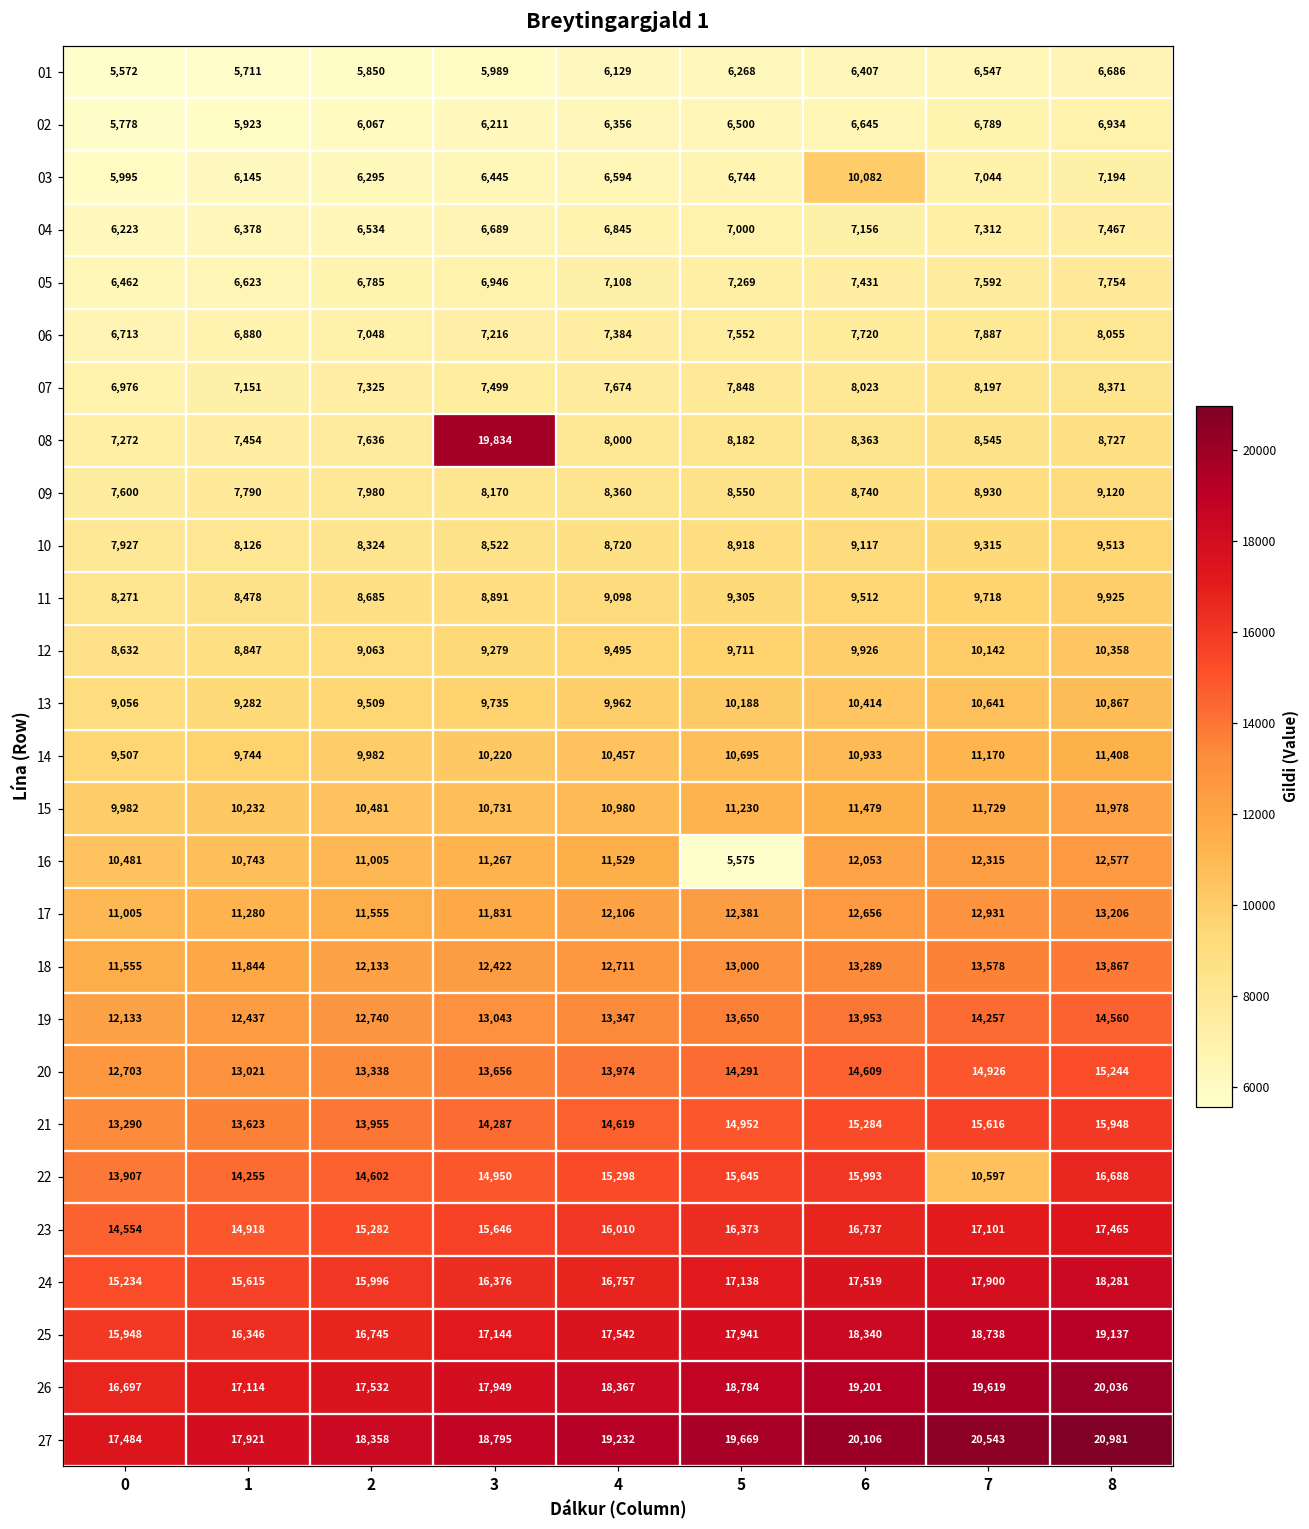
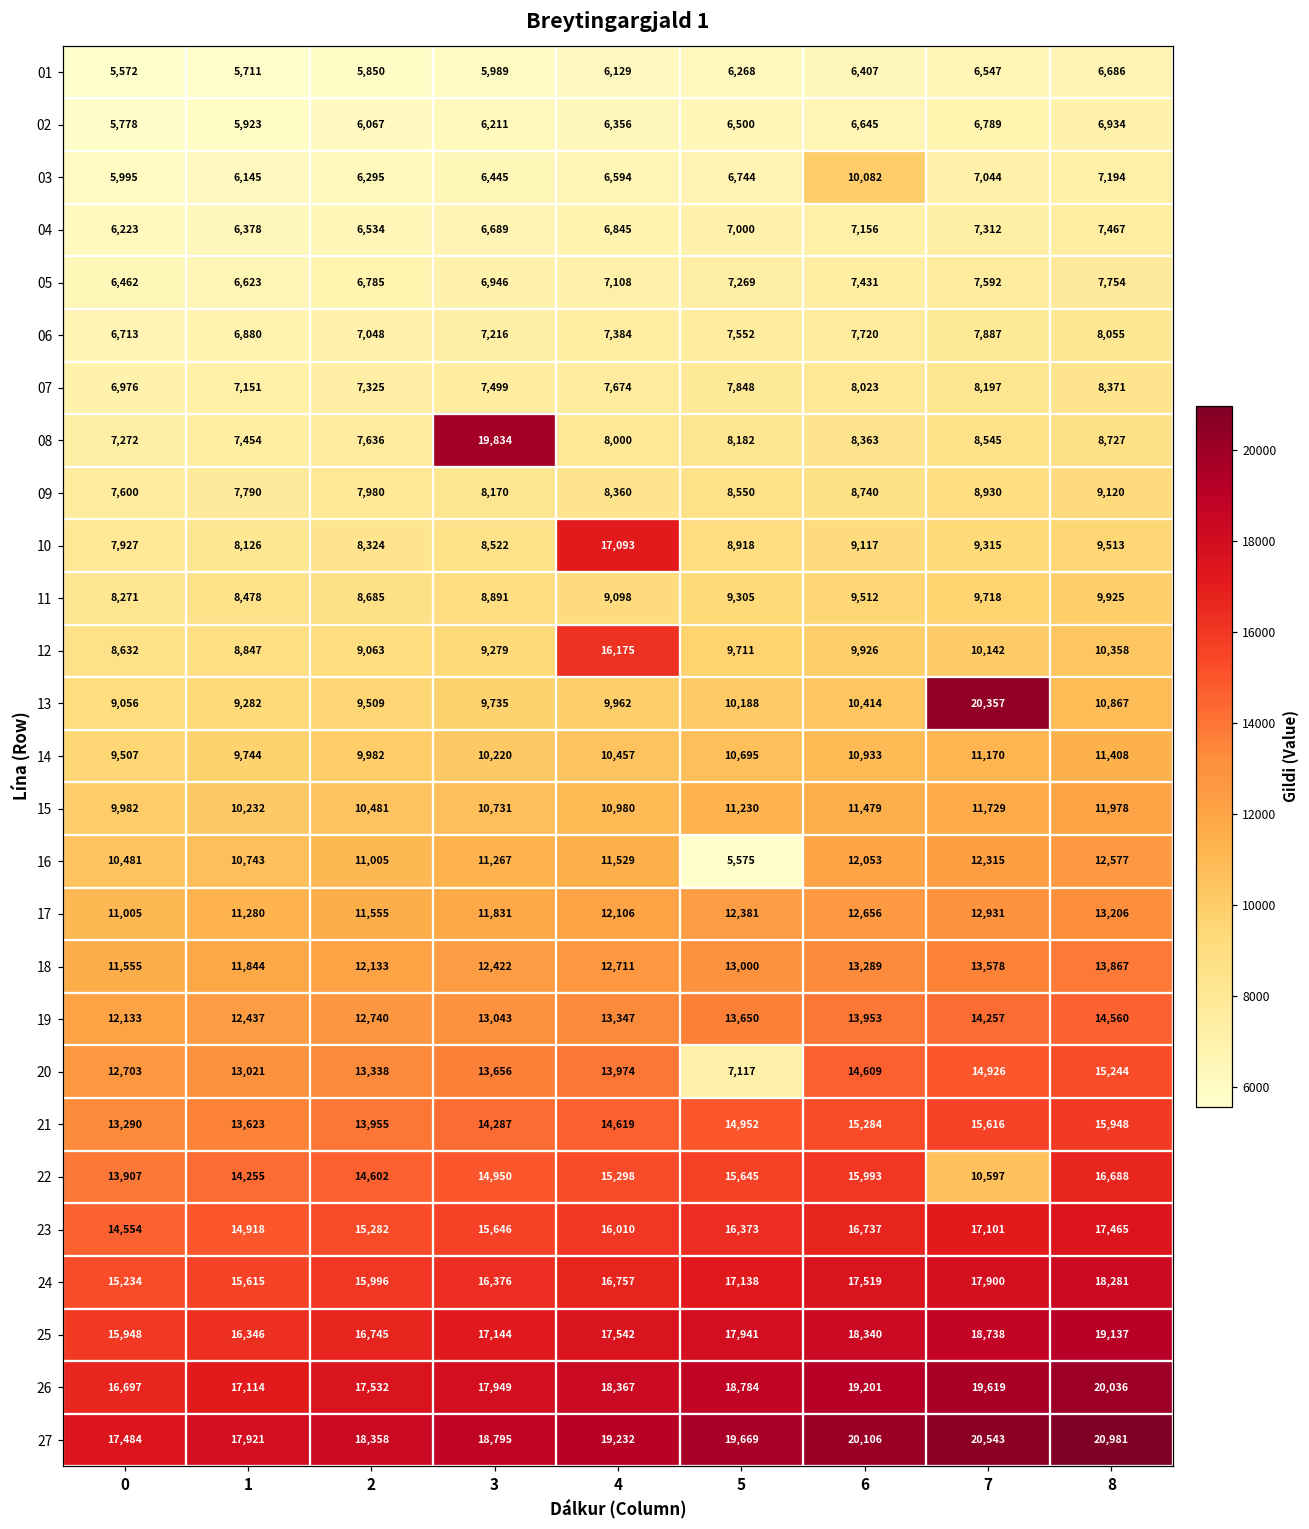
  {
    "10": {
      "0": "7,927",
      "1": "8,126",
      "2": "8,324",
      "3": "8,522",
-     "4": "8,720",
+     "4": "17,093",
      "5": "8,918",
      "6": "9,117",
      "7": "9,315",
      "8": "9,513"
    },
    "12": {
      "0": "8,632",
      "1": "8,847",
      "2": "9,063",
      "3": "9,279",
-     "4": "9,495",
+     "4": "16,175",
      "5": "9,711",
      "6": "9,926",
      "7": "10,142",
      "8": "10,358"
    },
    "13": {
      "0": "9,056",
      "1": "9,282",
      "2": "9,509",
      "3": "9,735",
      "4": "9,962",
      "5": "10,188",
      "6": "10,414",
-     "7": "10,641",
+     "7": "20,357",
      "8": "10,867"
    },
    "20": {
      "0": "12,703",
      "1": "13,021",
      "2": "13,338",
      "3": "13,656",
      "4": "13,974",
-     "5": "14,291",
+     "5": "7,117",
      "6": "14,609",
      "7": "14,926",
      "8": "15,244"
    }
  }
